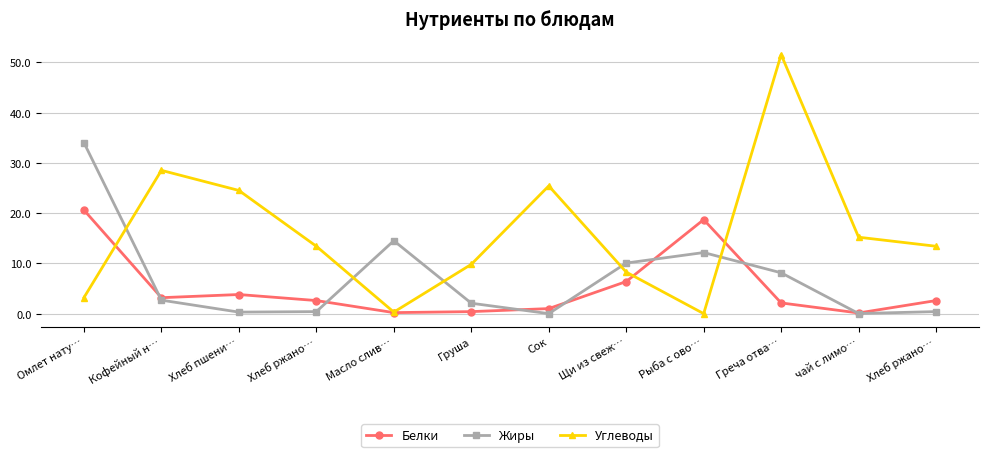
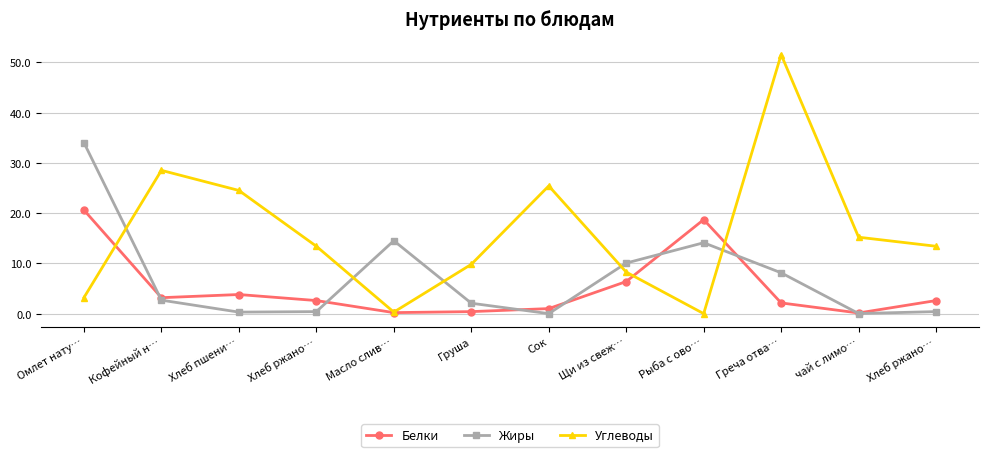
  {
    "Белки": {
      "Омлет нату…": 21,
      "Хлеб пшени…": 4,
      "Груша": 0,
      "Сок": 1,
      "Щи из свеж…": 6,
      "Рыба с ово…": 19,
      "Греча отва…": 2
    },
    "Жиры": {
      "Омлет нату…": 34,
      "Хлеб пшени…": 0,
      "Масло слив…": 15,
      "Груша": 2,
      "Сок": 0,
      "Щи из свеж…": 10,
-     "Рыба с ово…": 12,
+     "Рыба с ово…": 14,
      "Греча отва…": 8
    },
    "Углеводы": {
      "Омлет нату…": 3,
      "Кофейный н…": 29,
      "Хлеб пшени…": 25,
      "Груша": 10,
      "Сок": 25,
      "Щи из свеж…": 8,
      "Рыба с ово…": 0,
      "Греча отва…": 52,
      "чай с лимо…": 15
    }
  }
